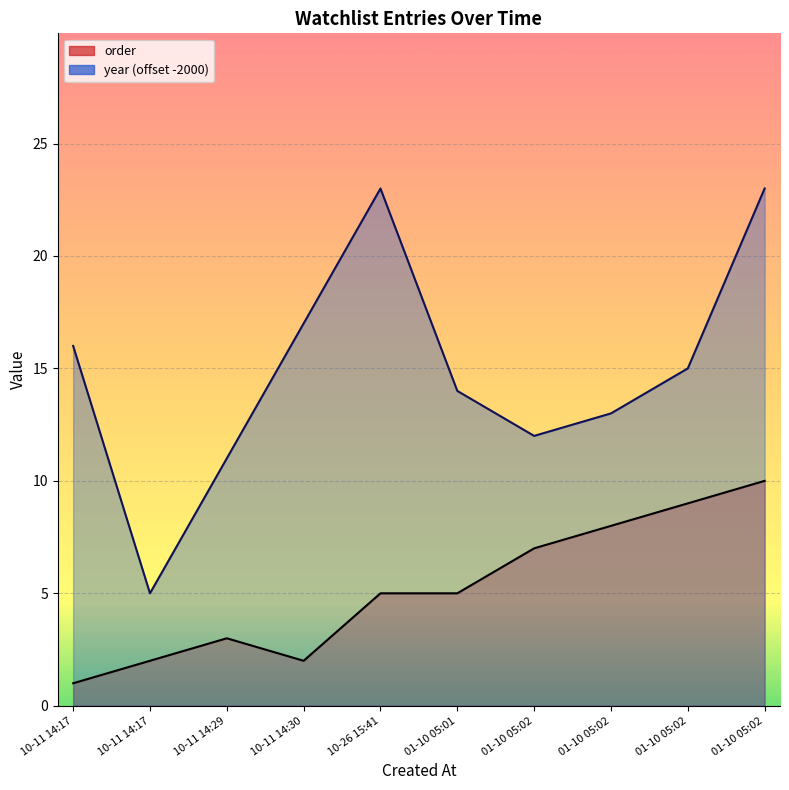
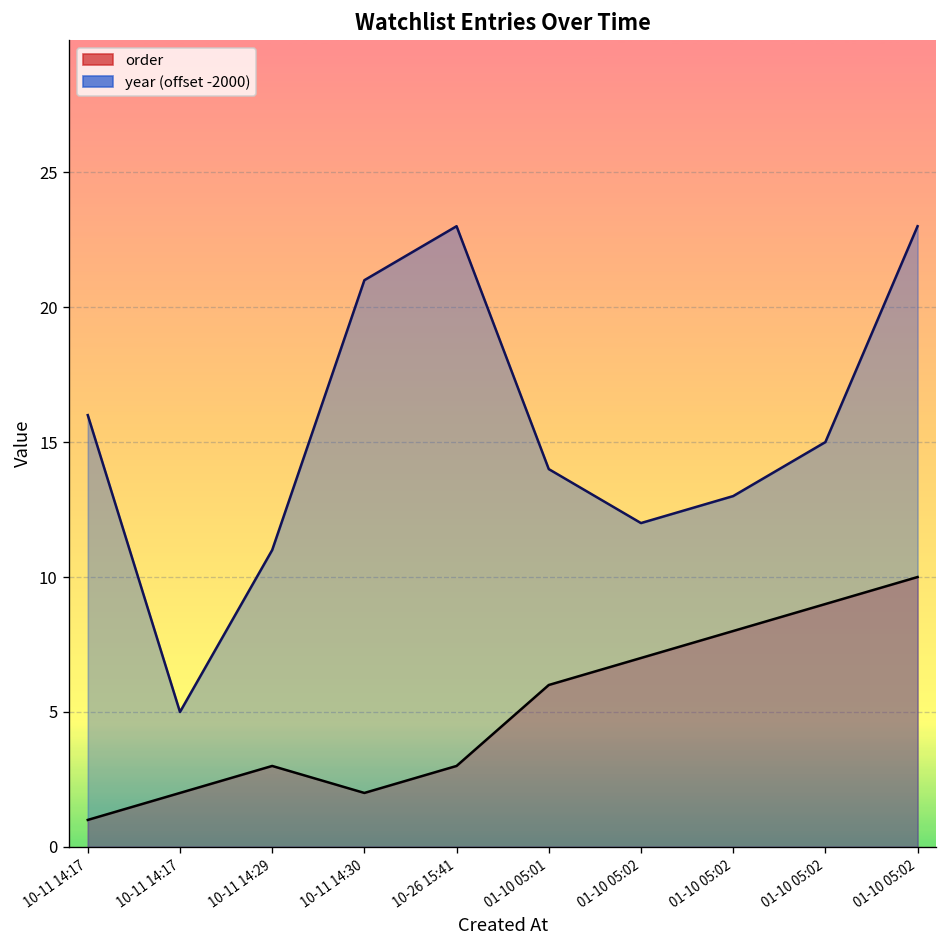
  {
    "order": {
      "10-11 14:29": 3,
      "10-11 14:30": 2,
-     "10-26 15:41": 5,
-     "01-10 05:01": 5
+     "10-26 15:41": 3,
+     "01-10 05:01": 6
    },
    "year (offset -2000)": {
      "10-11 14:29": 11.0,
-     "10-11 14:30": 17.0,
+     "10-11 14:30": 21.0,
      "10-26 15:41": 23.0,
      "01-10 05:01": 14.0
    }
  }
